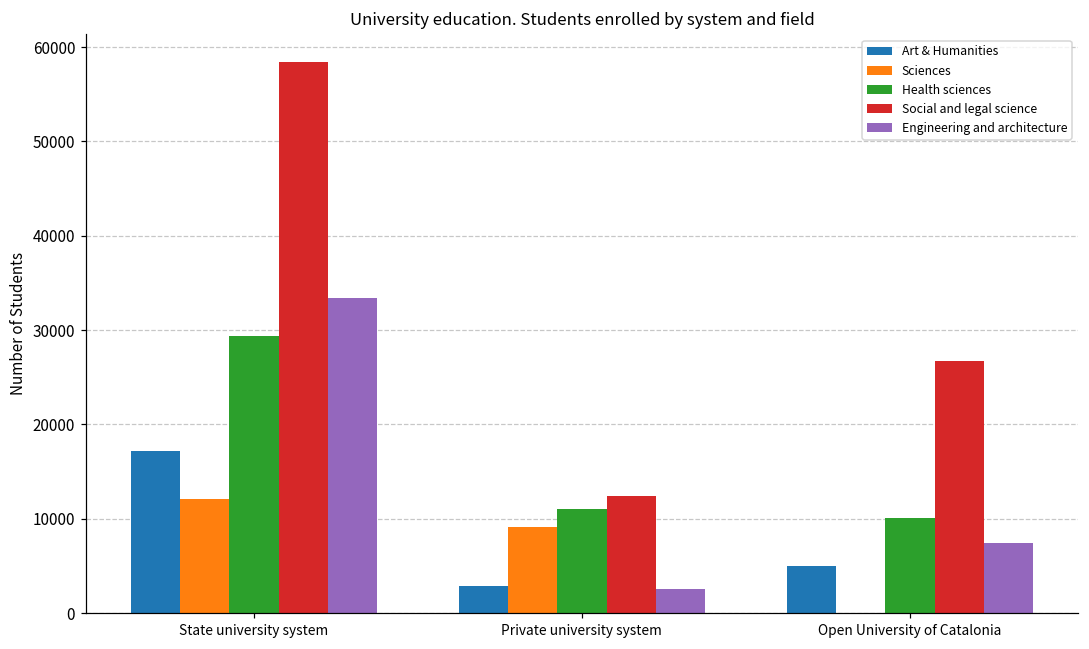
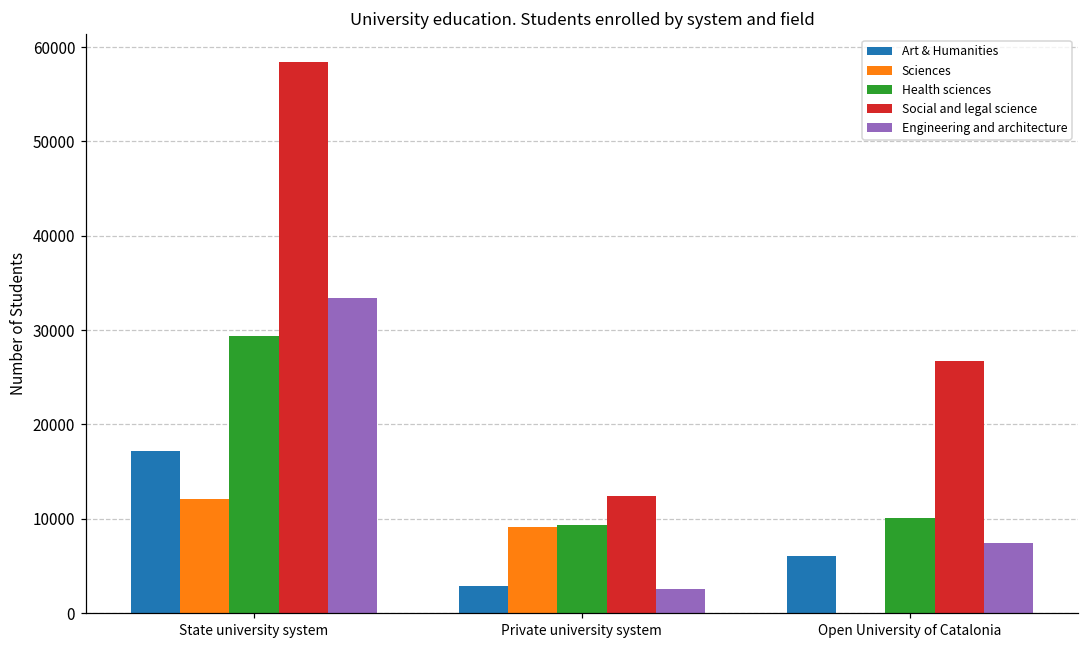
  {
    "Art & Humanities": {
      "State university system": 17000,
      "Private university system": 3000,
-     "Open University of Catalonia": 5000
+     "Open University of Catalonia": 6000
    },
    "Sciences": {
      "State university system": 12000,
      "Private university system": 9000,
      "Open University of Catalonia": 0
    },
    "Health sciences": {
      "State university system": 29000,
-     "Private university system": 11000,
+     "Private university system": 9000,
      "Open University of Catalonia": 10000
    },
    "Social and legal science": {
      "State university system": 58000,
      "Private university system": 12000,
      "Open University of Catalonia": 27000
    },
    "Engineering and architecture": {
      "State university system": 33000,
      "Private university system": 3000,
      "Open University of Catalonia": 7000
    }
  }
